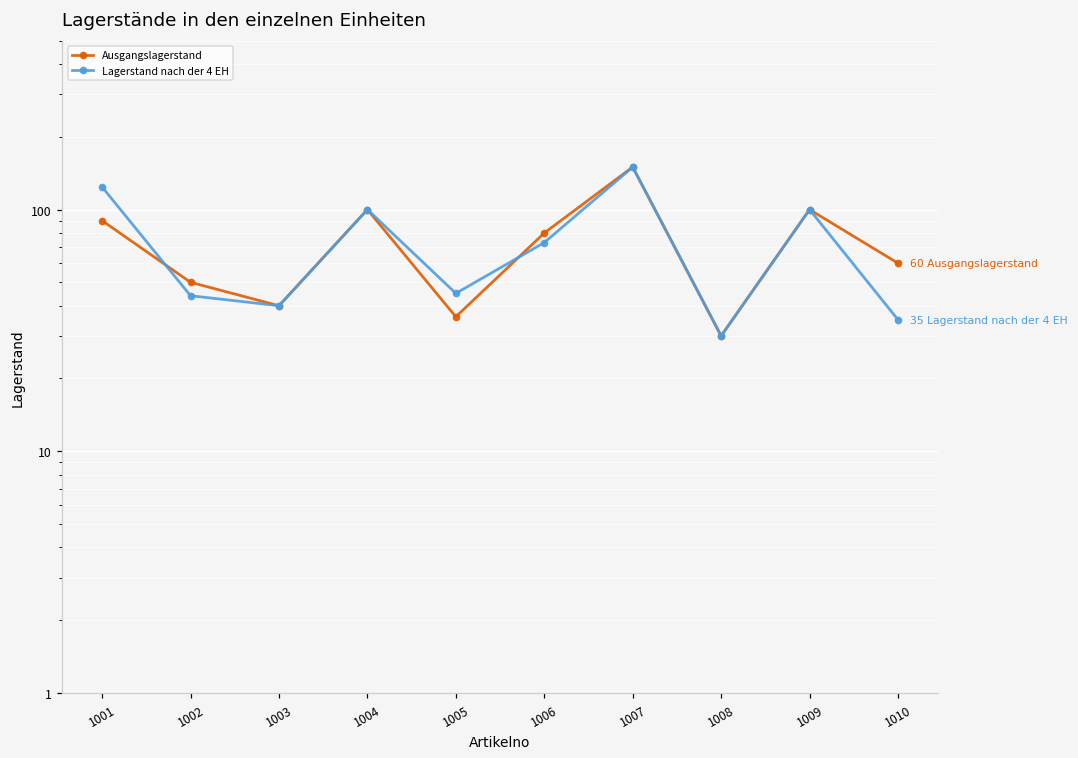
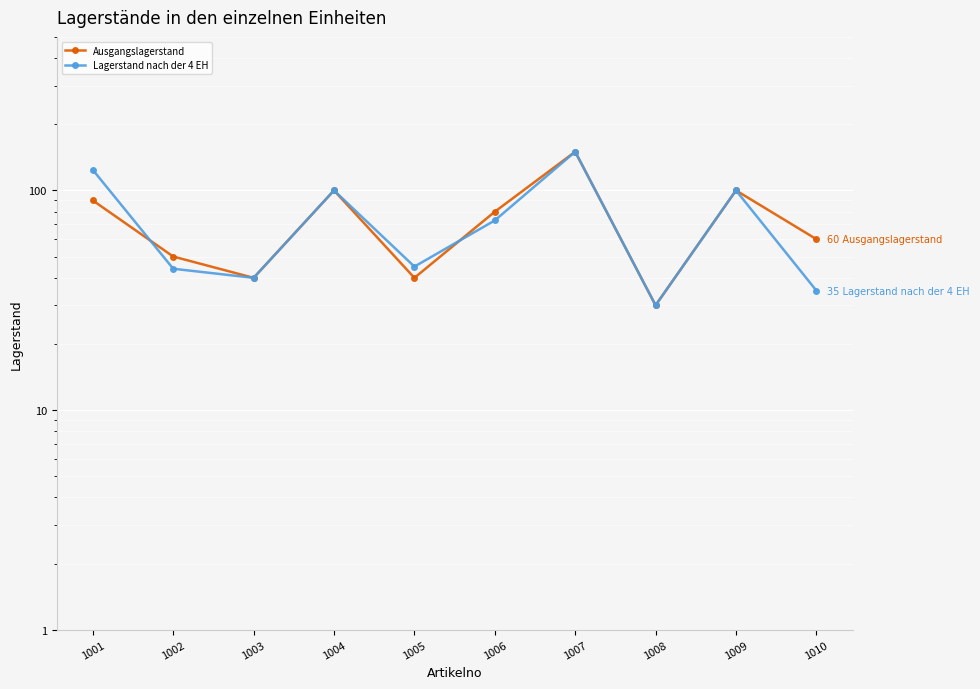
  {
    "Ausgangslagerstand": {
      "1001": 90,
      "1002": 50,
-     "1005": 36,
+     "1005": 40,
      "1006": 80
    },
    "Lagerstand nach der 4 EH": {
      "1010": 35
    }
  }
